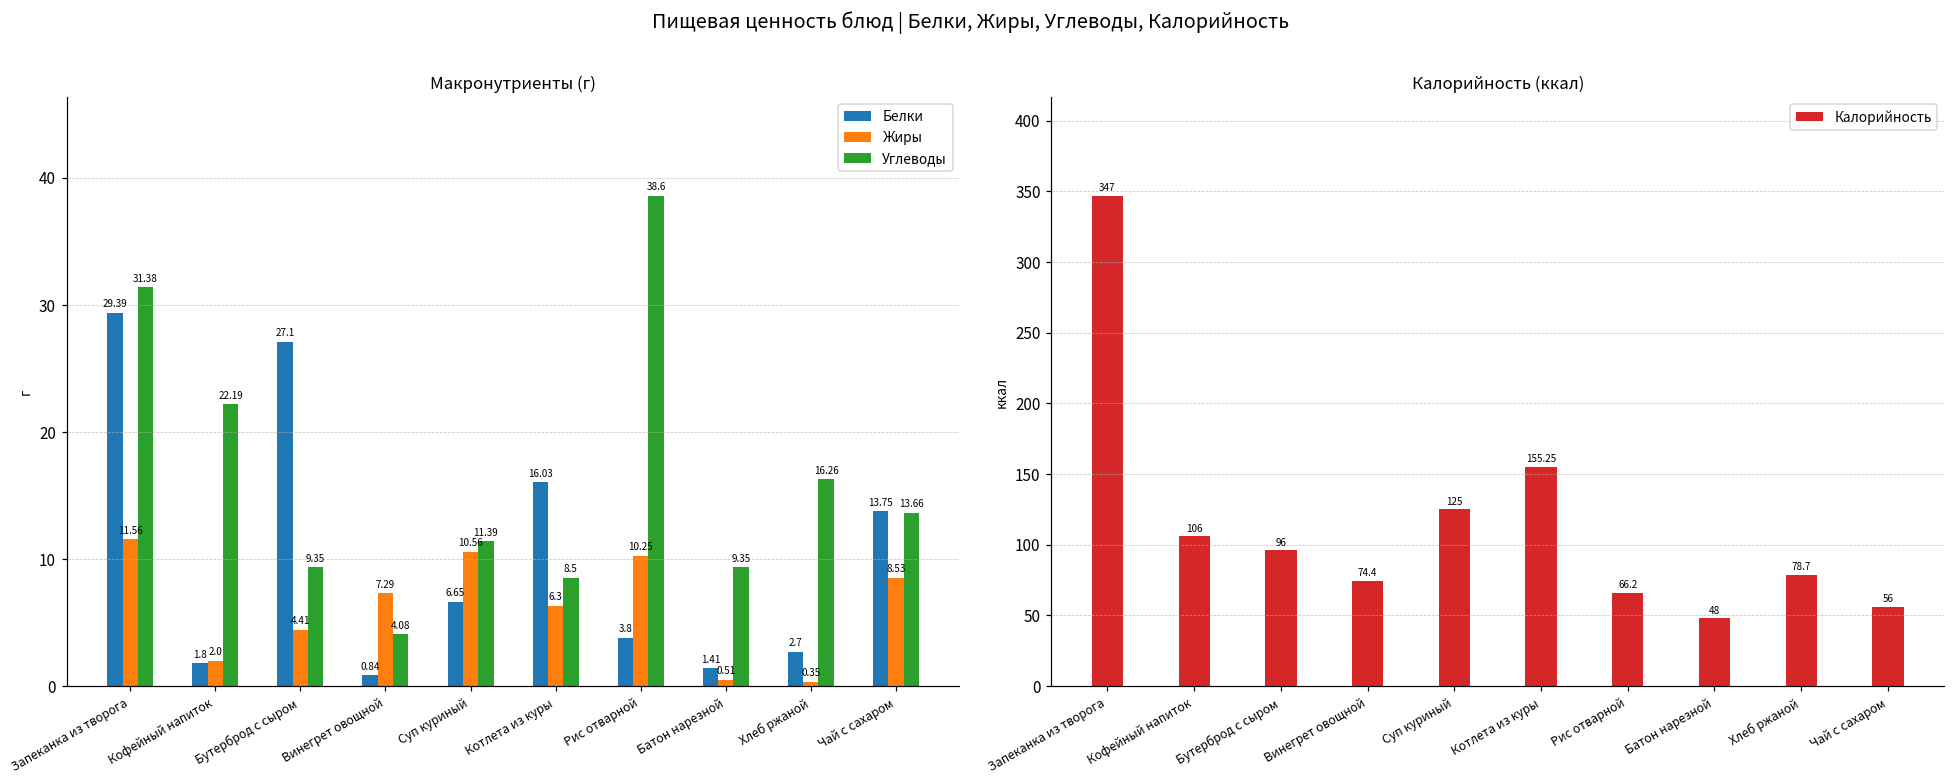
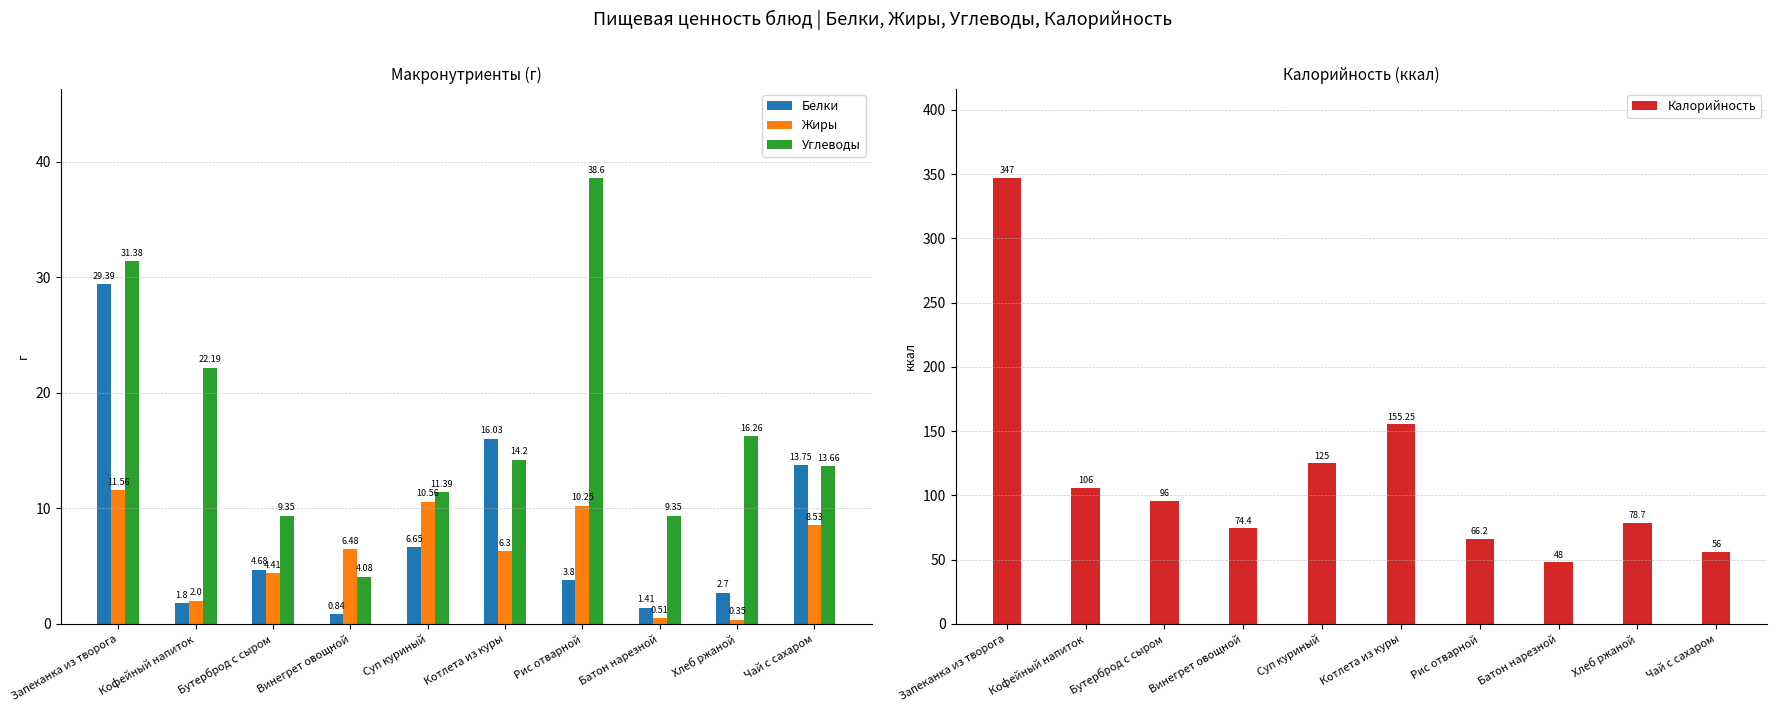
  {
    "Макронутриенты (г)": {
      "Белки": {
        "Запеканка из творога": 29.39,
        "Кофейный напиток": 1.8,
-       "Бутерброд с сыром": 27.1,
+       "Бутерброд с сыром": 4.68,
        "Винегрет овощной": 0.84,
        "Суп куриный": 6.65,
        "Котлета из куры": 16.03,
        "Рис отварной": 3.8,
        "Батон нарезной": 1.41,
        "Хлеб ржаной": 2.7,
        "Чай с сахаром": 13.75
      },
      "Жиры": {
        "Запеканка из творога": 11.56,
        "Кофейный напиток": 2.0,
        "Бутерброд с сыром": 4.41,
-       "Винегрет овощной": 7.29,
+       "Винегрет овощной": 6.48,
        "Суп куриный": 10.56,
        "Котлета из куры": 6.3,
        "Рис отварной": 10.25,
        "Батон нарезной": 0.51,
        "Хлеб ржаной": 0.35,
        "Чай с сахаром": 8.53
      },
      "Углеводы": {
        "Запеканка из творога": 31.38,
        "Кофейный напиток": 22.19,
        "Бутерброд с сыром": 9.35,
        "Винегрет овощной": 4.08,
        "Суп куриный": 11.39,
-       "Котлета из куры": 8.5,
+       "Котлета из куры": 14.2,
        "Рис отварной": 38.6,
        "Батон нарезной": 9.35,
        "Хлеб ржаной": 16.26,
        "Чай с сахаром": 13.66
      }
    },
    "Калорийность (ккал)": {
      "Запеканка из творога": 347,
      "Кофейный напиток": 106,
      "Бутерброд с сыром": 96,
      "Винегрет овощной": 74.4,
      "Суп куриный": 125,
      "Котлета из куры": 155.25,
      "Рис отварной": 66.2,
      "Батон нарезной": 48,
      "Хлеб ржаной": 78.7,
      "Чай с сахаром": 56
    }
  }
